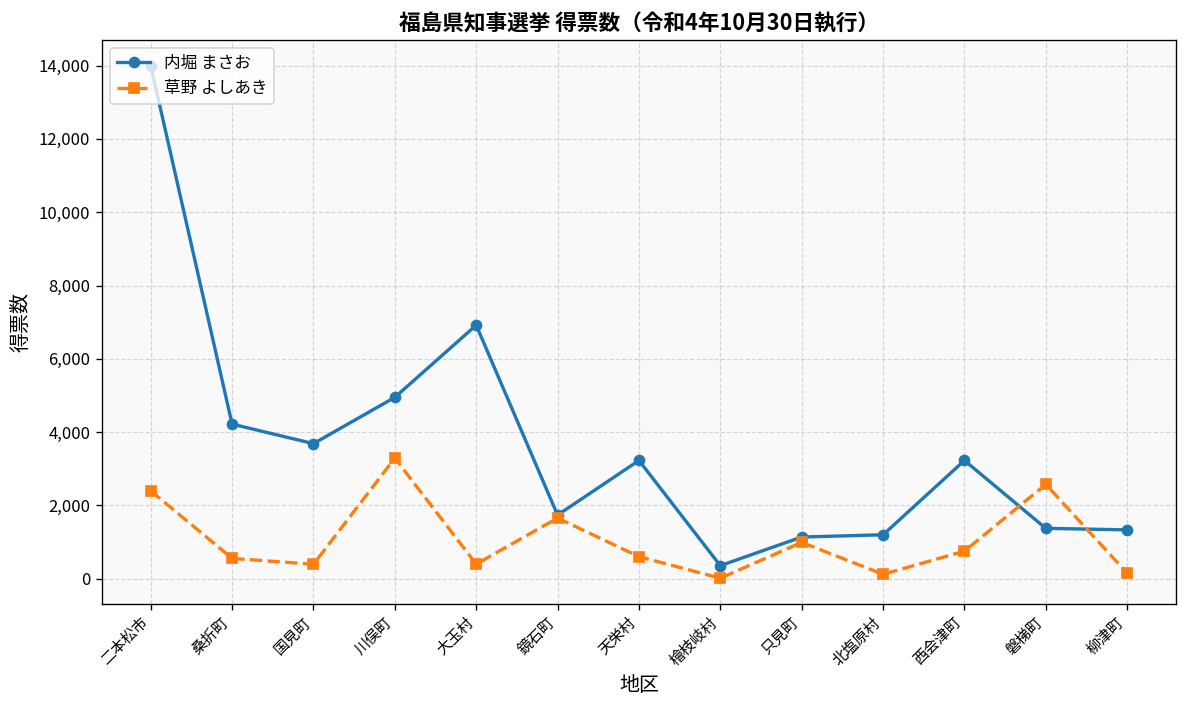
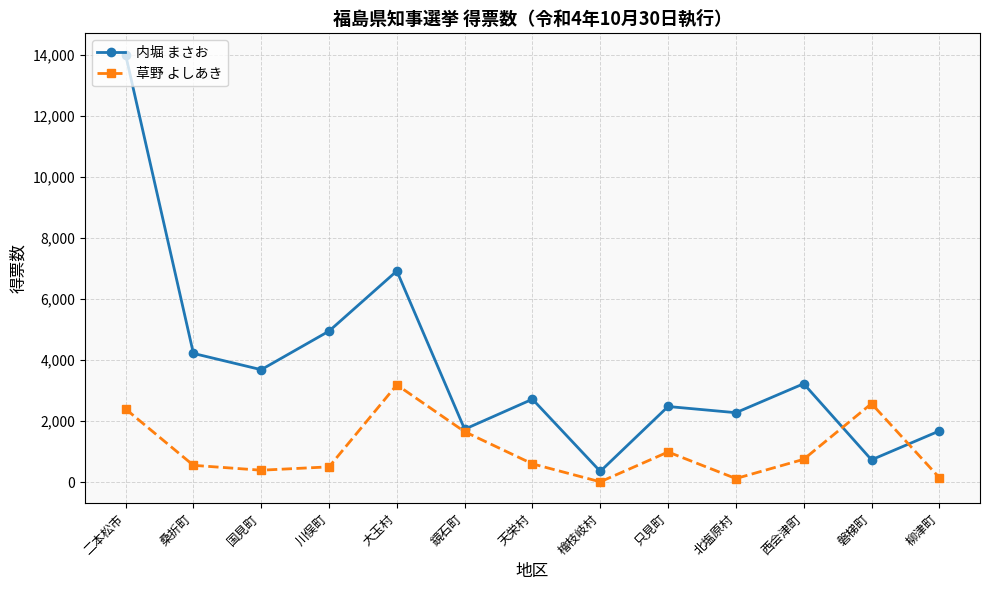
  {
    "内堀 まさお": {
      "桑折町": "4,200",
      "国見町": "3,700",
      "川俣町": "5,000",
      "大玉村": "6,900",
-     "天栄村": "3,200",
+     "天栄村": "2,700",
      "檜枝岐村": "400",
-     "只見町": "1,100",
-     "北塩原村": "1,200",
+     "只見町": "2,500",
+     "北塩原村": "2,300",
      "西会津町": "3,200",
-     "磐梯町": "1,400",
-     "柳津町": "1,300"
+     "磐梯町": "700",
+     "柳津町": "1,700"
    },
    "草野 よしあき": {
      "二本松市": "2,400",
      "桑折町": "600",
      "国見町": "400",
-     "川俣町": "3,300",
-     "大玉村": "400",
+     "川俣町": "500",
+     "大玉村": "3,200",
      "天栄村": "600",
      "檜枝岐村": "0",
      "只見町": "1,000",
      "北塩原村": "100",
      "西会津町": "800",
      "磐梯町": "2,600",
      "柳津町": "200"
    }
  }
